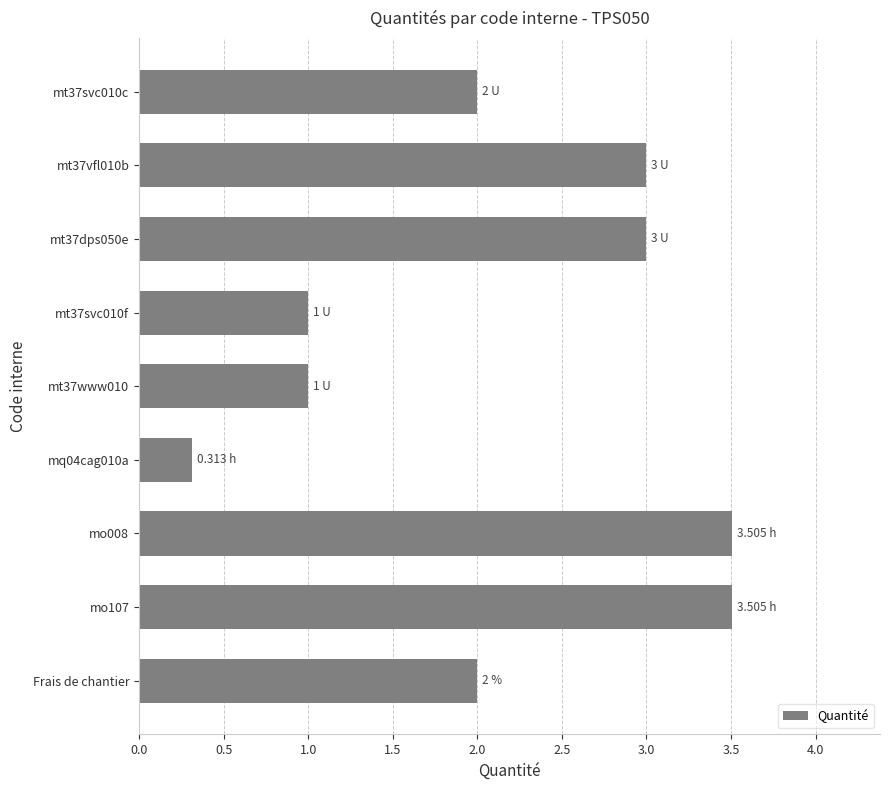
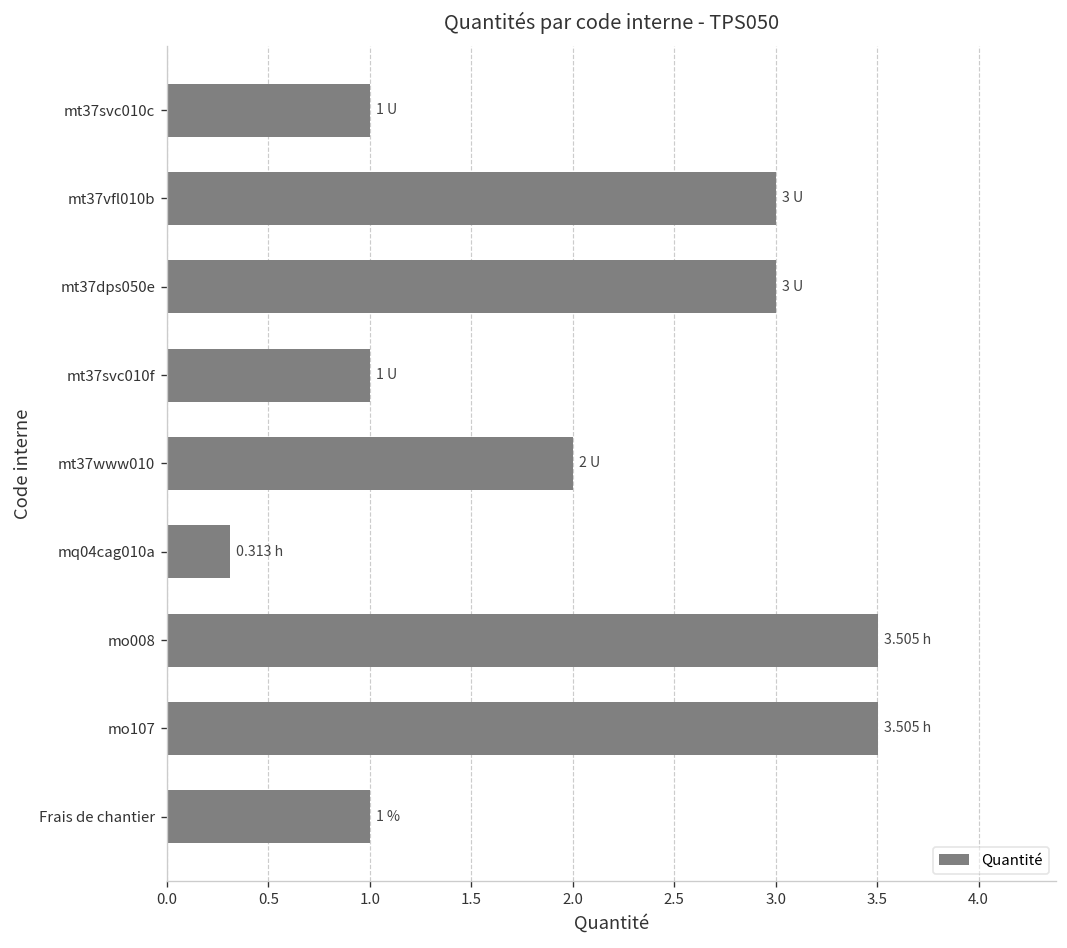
  {
-   "mt37svc010c": "2",
+   "mt37svc010c": "1",
    "mt37vfl010b": "3",
    "mt37dps050e": "3",
    "mt37svc010f": "1",
-   "mt37www010": "1",
+   "mt37www010": "2",
    "mq04cag010a": "0.313",
    "mo008": "3.505",
    "mo107": "3.505",
-   "Frais de chantier": "2 %"
+   "Frais de chantier": "1 %"
  }
